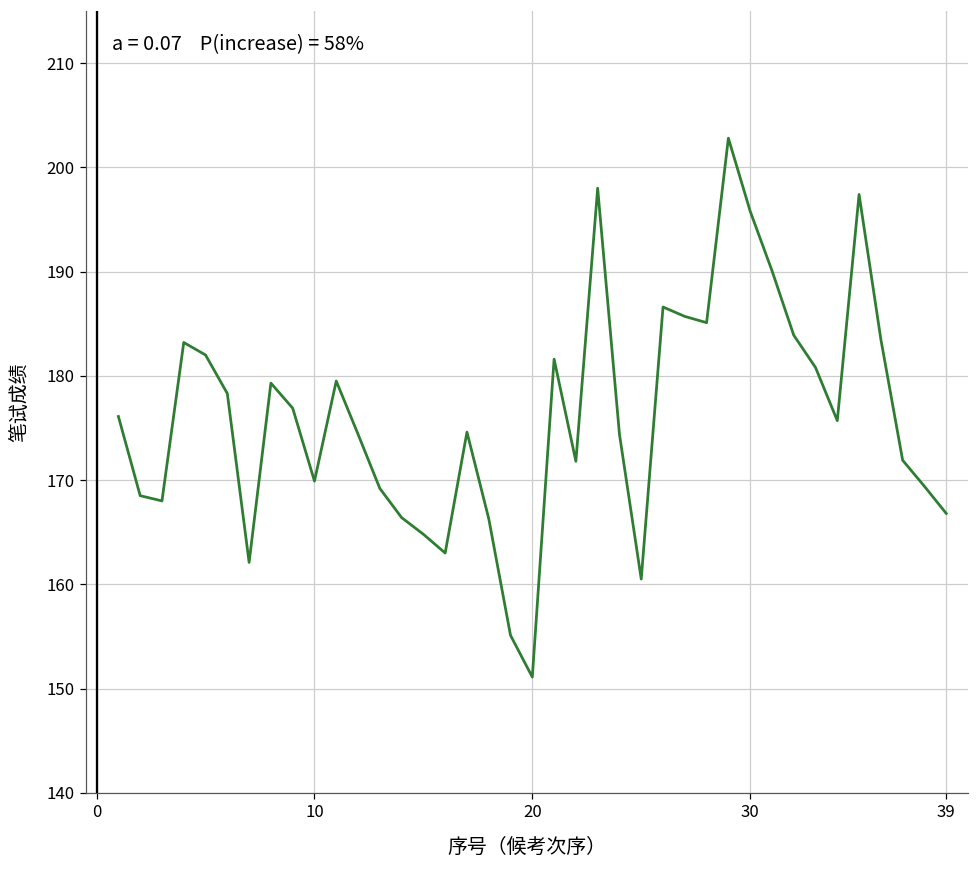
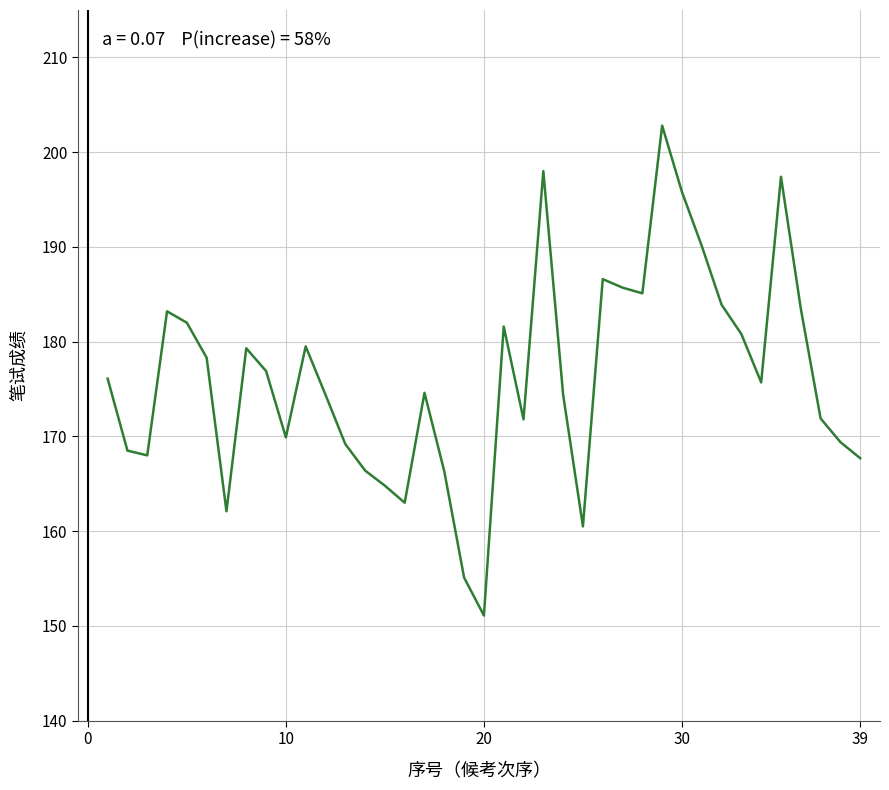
  {
    "10": 170,
    "20": 151,
    "30": 196,
-   "39": 167
+   "39": 168
  }
